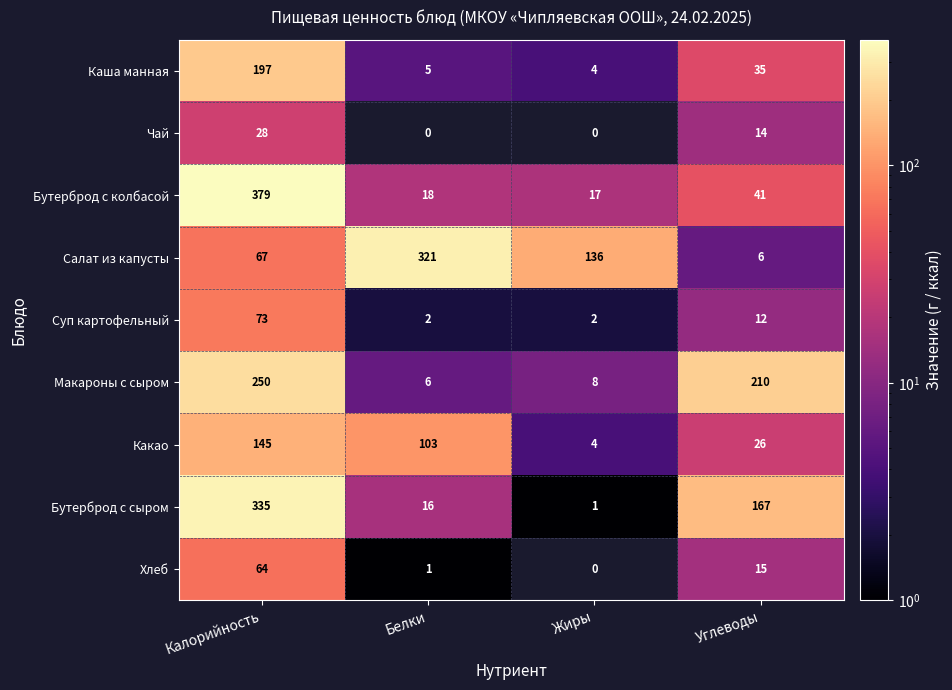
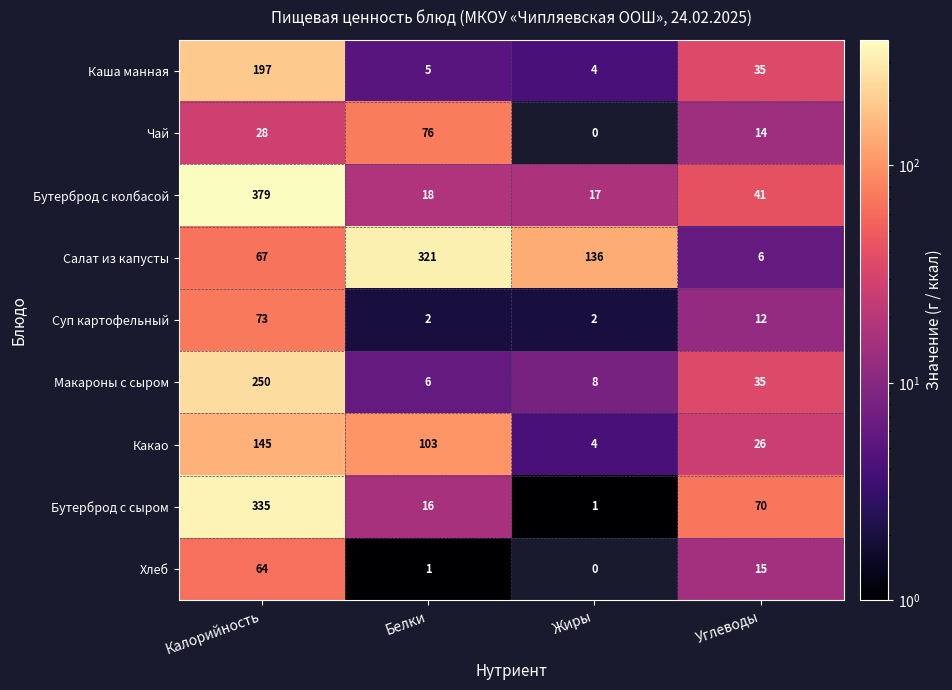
  {
    "Каша манная": {
      "Калорийность": 197,
      "Белки": 5,
      "Жиры": 4,
      "Углеводы": 35
    },
    "Чай": {
      "Калорийность": 28,
-     "Белки": 0,
+     "Белки": 76,
      "Жиры": 0,
      "Углеводы": 14
    },
    "Бутерброд с колбасой": {
      "Калорийность": 379,
      "Белки": 18,
      "Жиры": 17,
      "Углеводы": 41
    },
    "Салат из капусты": {
      "Калорийность": 67,
      "Белки": 321,
      "Жиры": 136,
      "Углеводы": 6
    },
    "Суп картофельный": {
      "Калорийность": 73,
      "Белки": 2,
      "Жиры": 2,
      "Углеводы": 12
    },
    "Макароны с сыром": {
      "Калорийность": 250,
      "Белки": 6,
      "Жиры": 8,
-     "Углеводы": 210
+     "Углеводы": 35
    },
    "Какао": {
      "Калорийность": 145,
      "Белки": 103,
      "Жиры": 4,
      "Углеводы": 26
    },
    "Бутерброд с сыром": {
      "Калорийность": 335,
      "Белки": 16,
      "Жиры": 1,
-     "Углеводы": 167
+     "Углеводы": 70
    },
    "Хлеб": {
      "Калорийность": 64,
      "Белки": 1,
      "Жиры": 0,
      "Углеводы": 15
    }
  }
